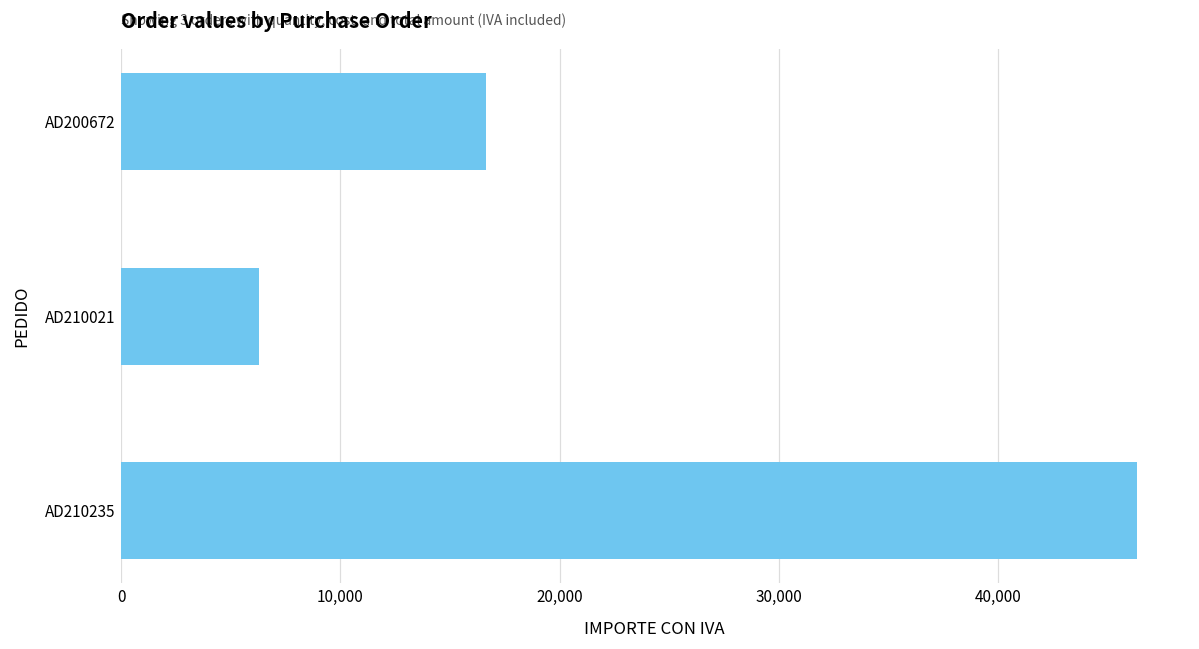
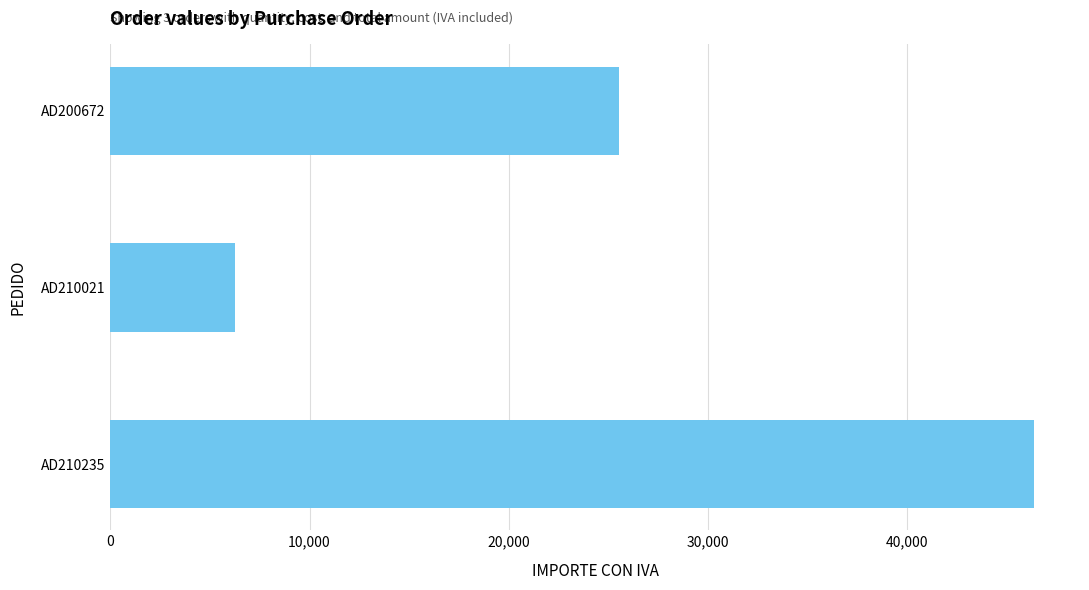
  {
-   "AD200672": "16,600",
+   "AD200672": "25,500",
    "AD210021": "6,300",
    "AD210235": "46,300"
  }
